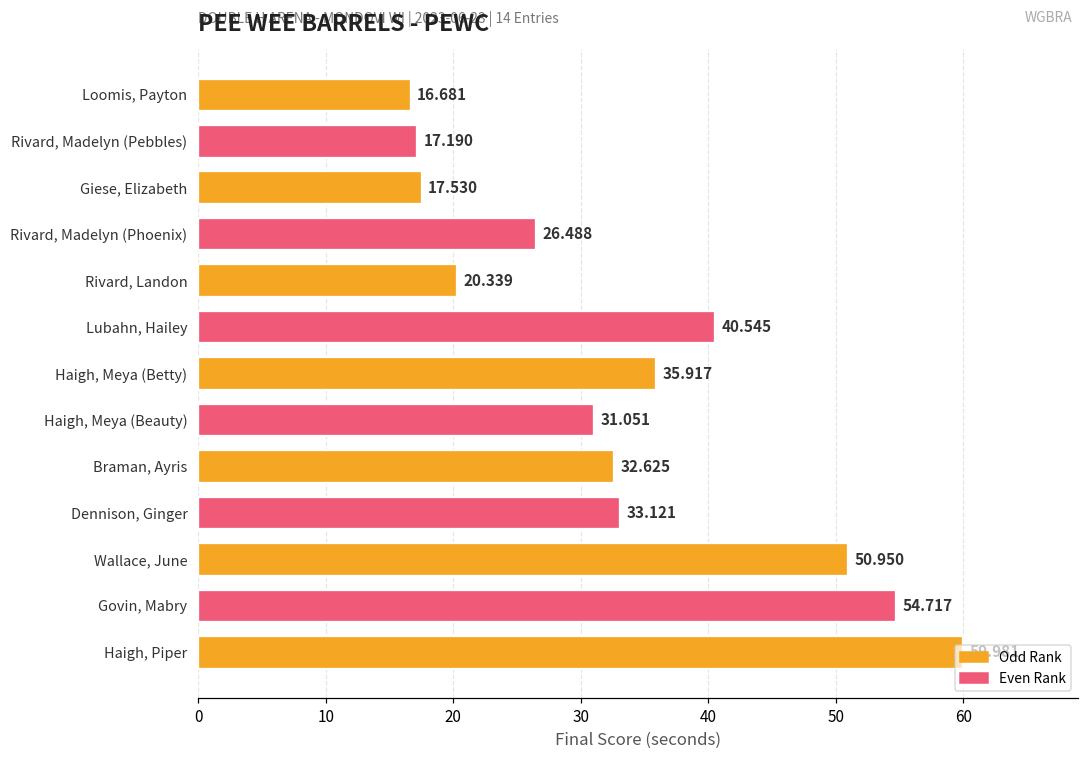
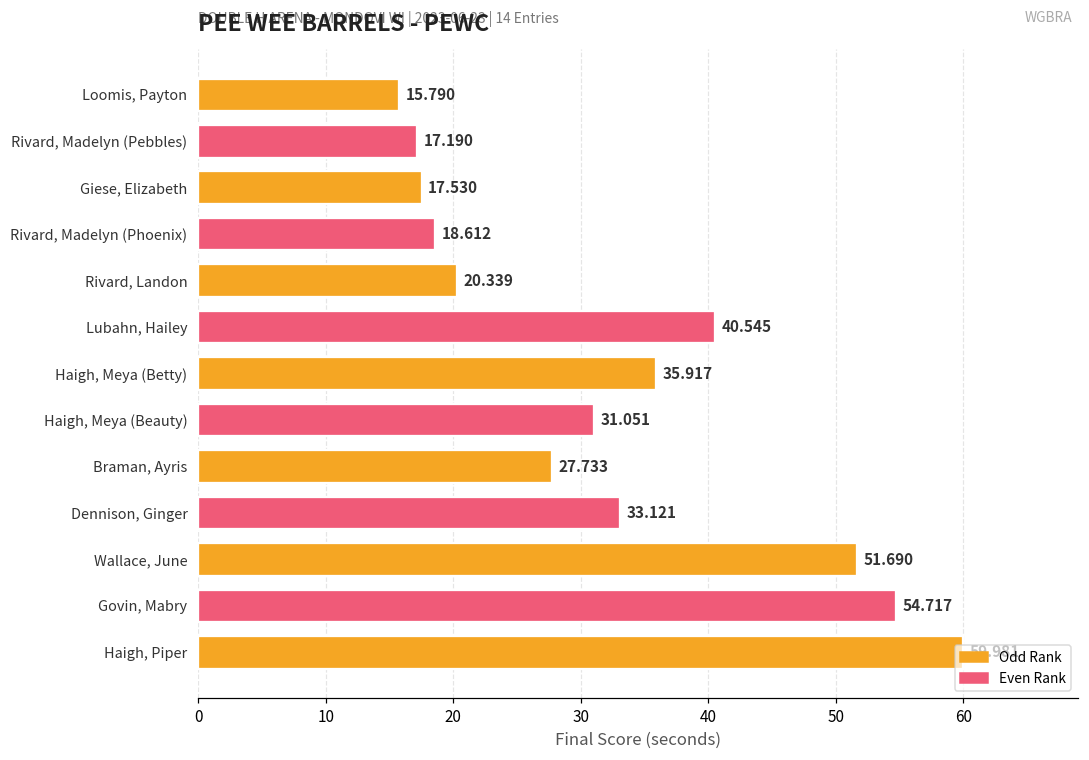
  {
-   "Loomis, Payton": 16.681,
+   "Loomis, Payton": 15.790,
    "Rivard, Madelyn (Pebbles)": 17.190,
    "Giese, Elizabeth": 17.530,
-   "Rivard, Madelyn (Phoenix)": 26.488,
+   "Rivard, Madelyn (Phoenix)": 18.612,
    "Rivard, Landon": 20.339,
    "Lubahn, Hailey": 40.545,
    "Haigh, Meya (Betty)": 35.917,
    "Haigh, Meya (Beauty)": 31.051,
-   "Braman, Ayris": 32.625,
+   "Braman, Ayris": 27.733,
    "Dennison, Ginger": 33.121,
-   "Wallace, June": 50.950,
+   "Wallace, June": 51.690,
    "Govin, Mabry": 54.717
  }
